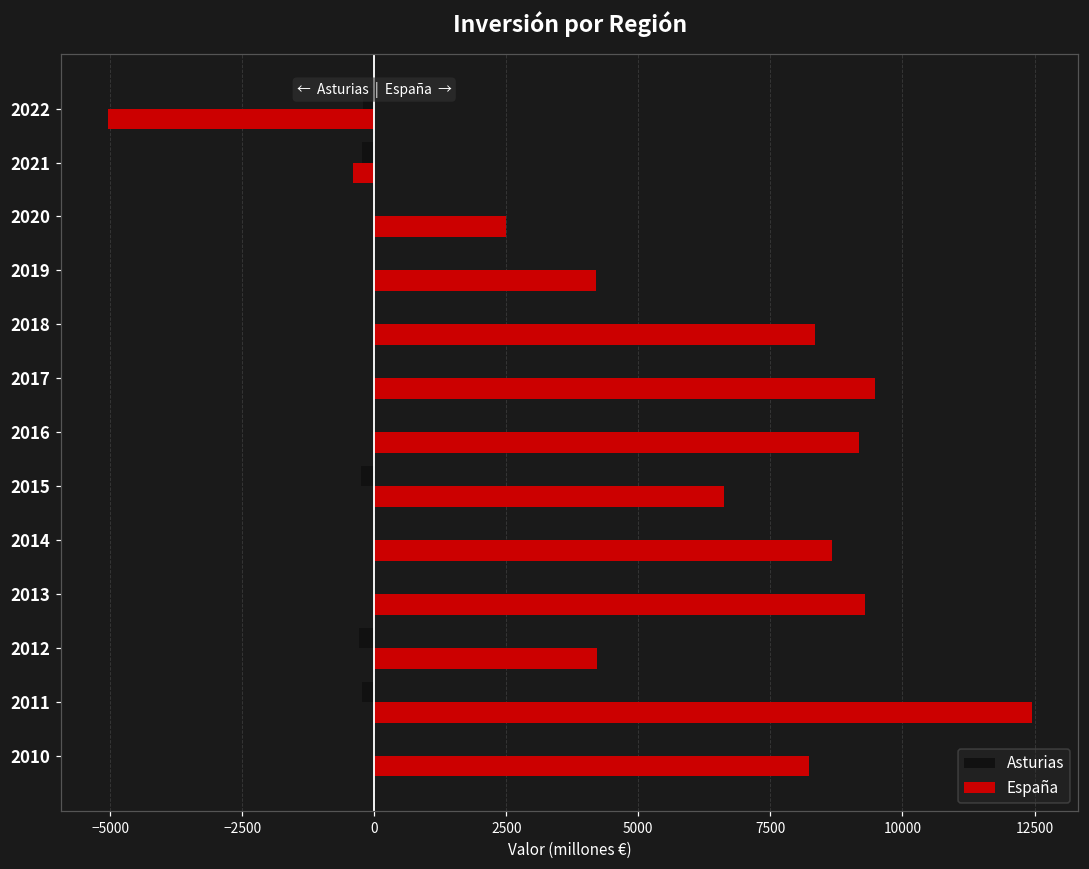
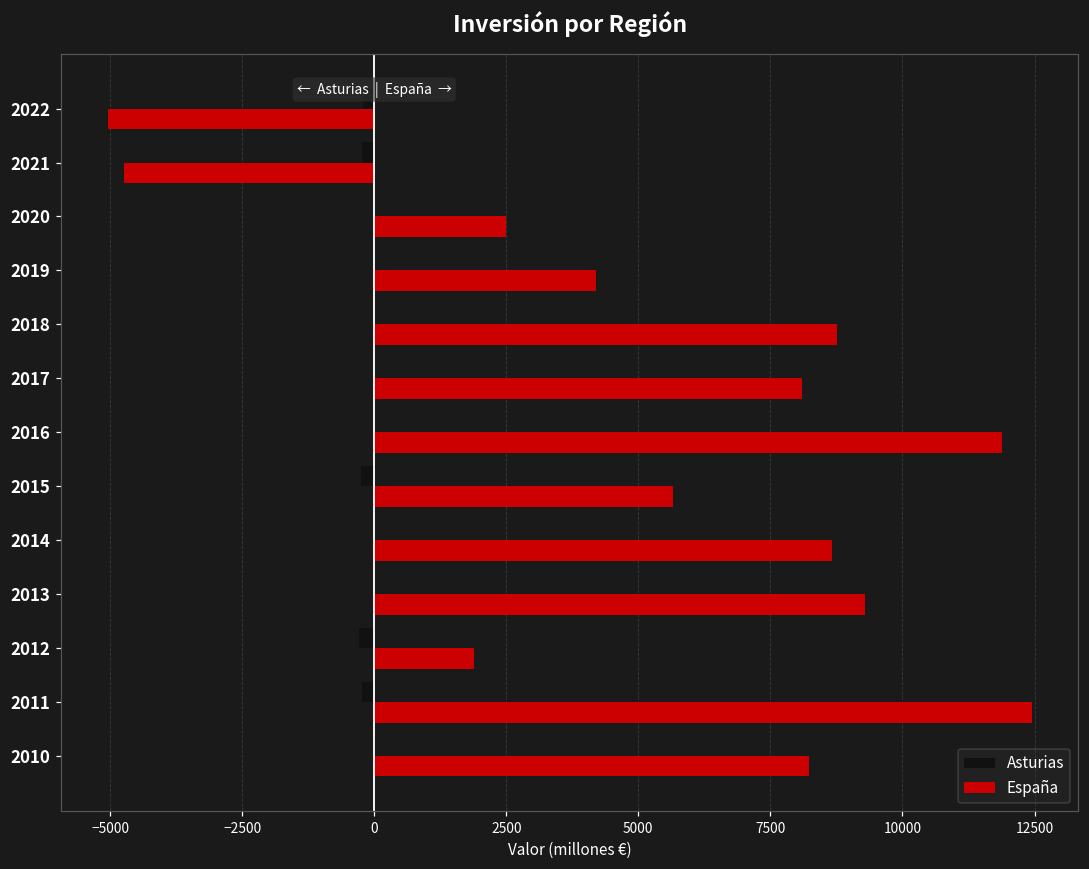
  {
    "Asturias": {
      "2021": -200,
      "2019": 0,
      "2018": 0,
      "2015": -200,
      "2012": -300,
      "2011": -200
    },
    "España": {
      "2022": -5000,
-     "2021": -400,
+     "2021": -4700,
      "2020": 2500,
      "2019": 4200,
-     "2018": 8300,
-     "2017": 9500,
-     "2016": 9200,
-     "2015": 6600,
+     "2018": 8800,
+     "2017": 8100,
+     "2016": 11900,
+     "2015": 5700,
      "2014": 8700,
      "2013": 9300,
-     "2012": 4200,
+     "2012": 1900,
      "2011": 12400,
      "2010": 8200
    }
  }
